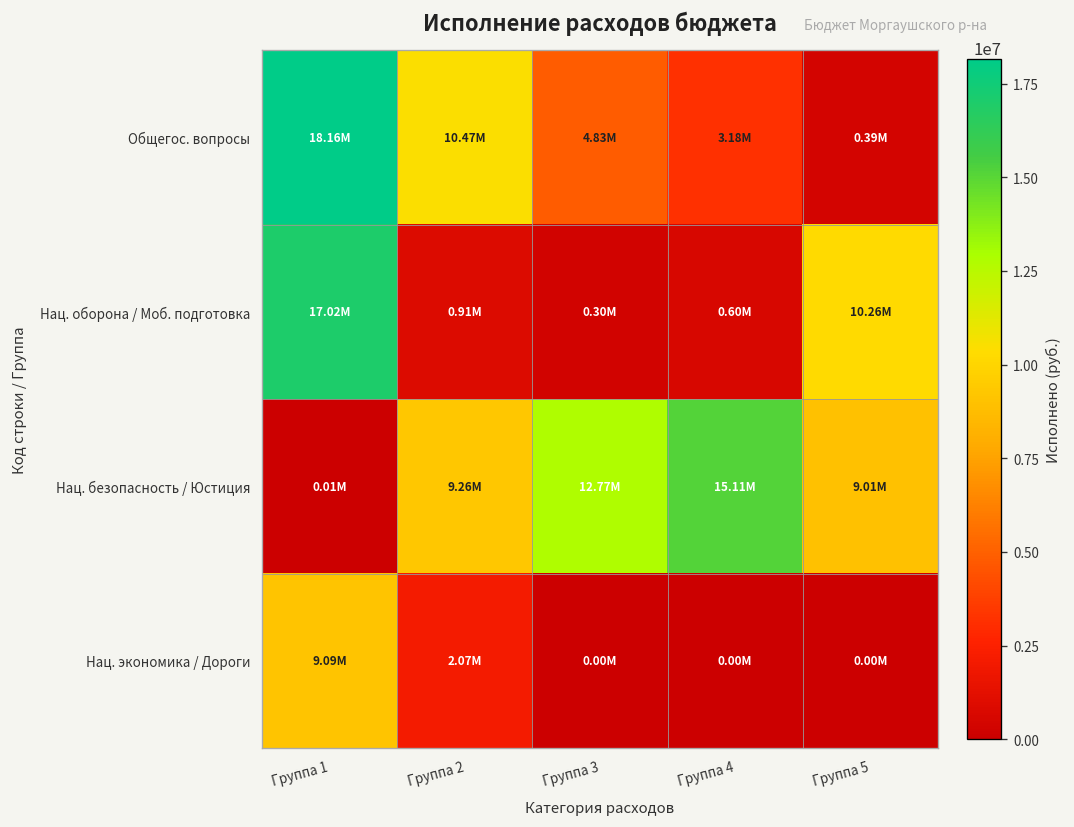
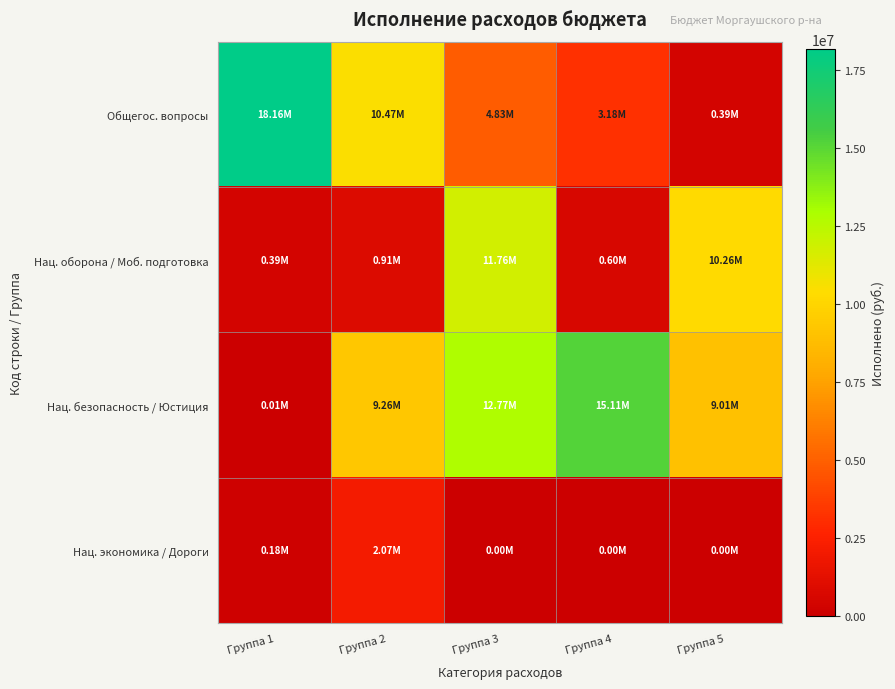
  {
    "Общегос. вопросы": {
      "Группа 1": "18.16M",
      "Группа 2": "10.47M",
      "Группа 3": "4.83M",
      "Группа 4": "3.18M",
      "Группа 5": "0.39M"
    },
    "Нац. оборона / Моб. подготовка": {
-     "Группа 1": "17.02M",
+     "Группа 1": "0.39M",
      "Группа 2": "0.91M",
-     "Группа 3": "0.30M",
+     "Группа 3": "11.76M",
      "Группа 4": "0.60M",
      "Группа 5": "10.26M"
    },
    "Нац. безопасность / Юстиция": {
      "Группа 1": "0.01M",
      "Группа 2": "9.26M",
      "Группа 3": "12.77M",
      "Группа 4": "15.11M",
      "Группа 5": "9.01M"
    },
    "Нац. экономика / Дороги": {
-     "Группа 1": "9.09M",
+     "Группа 1": "0.18M",
      "Группа 2": "2.07M",
      "Группа 3": "0.00M",
      "Группа 4": "0.00M",
      "Группа 5": "0.00M"
    }
  }
